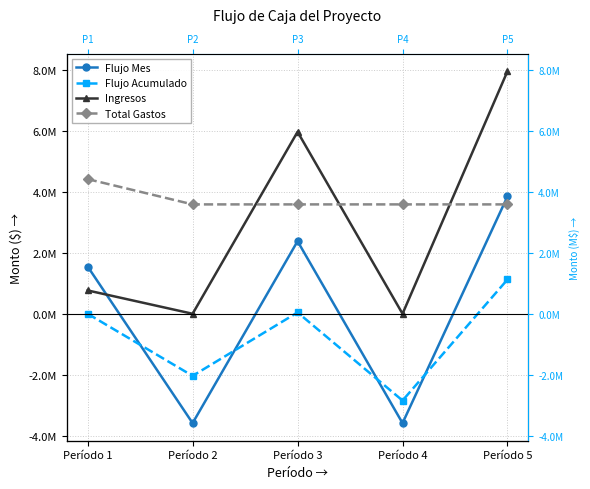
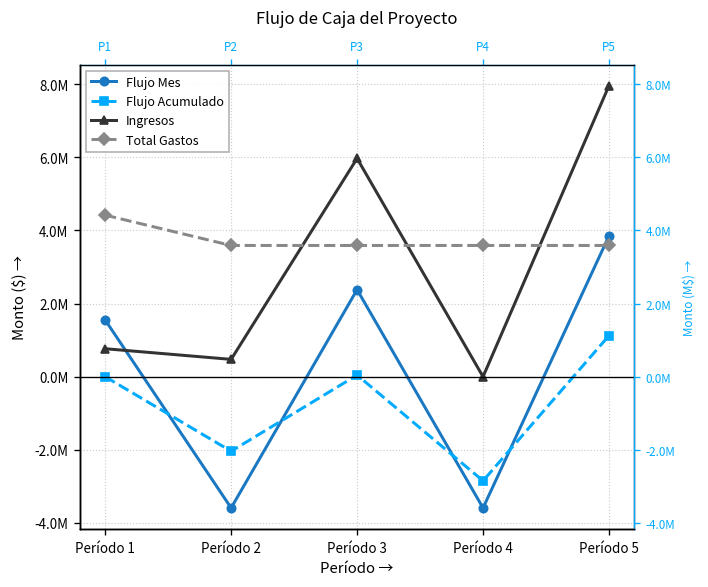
  {
    "Flujo Mes": {
      "Período 1": 1600000,
      "Período 2": -3600000,
      "Período 3": 2400000,
      "Período 4": -3600000,
      "Período 5": 3900000
    },
    "Flujo Acumulado": {
      "Período 1": 0,
      "Período 2": -2000000,
      "Período 3": 0,
      "Período 4": -2800000,
      "Período 5": 1100000
    },
    "Ingresos": {
      "Período 1": 800000,
-     "Período 2": 0,
+     "Período 2": 500000,
      "Período 3": 6000000,
      "Período 4": 0,
      "Período 5": 8000000
    },
    "Total Gastos": {
      "Período 1": 4400000,
      "Período 2": 3600000,
      "Período 3": 3600000,
      "Período 4": 3600000,
      "Período 5": 3600000
    }
  }
